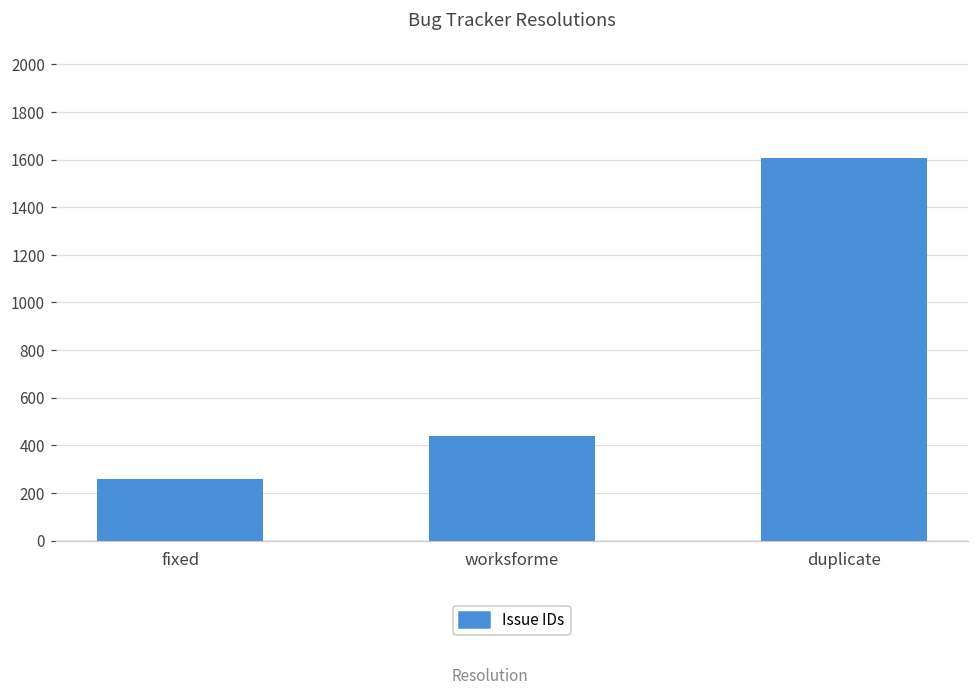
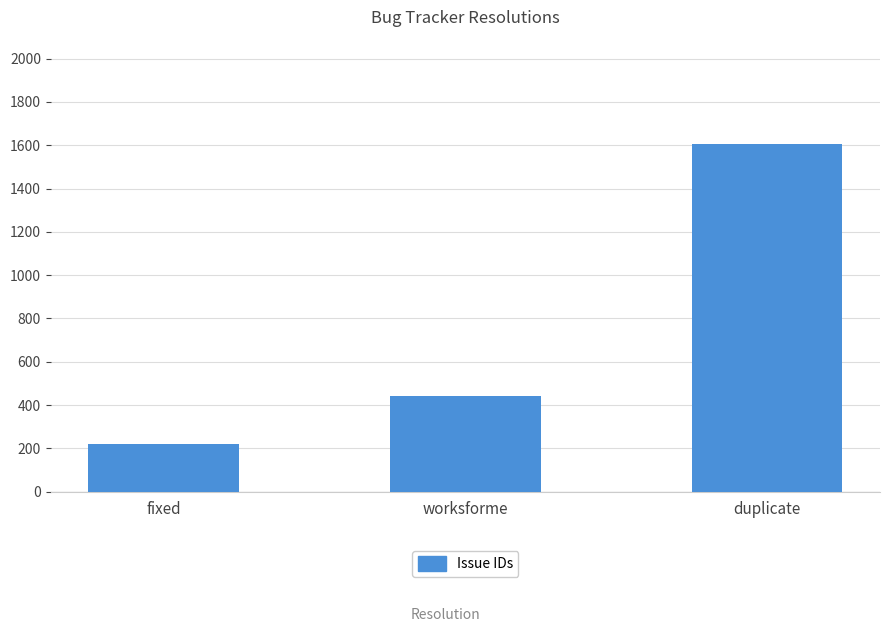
  {
-   "fixed": 260,
+   "fixed": 220,
    "worksforme": 440,
    "duplicate": 1610
  }
